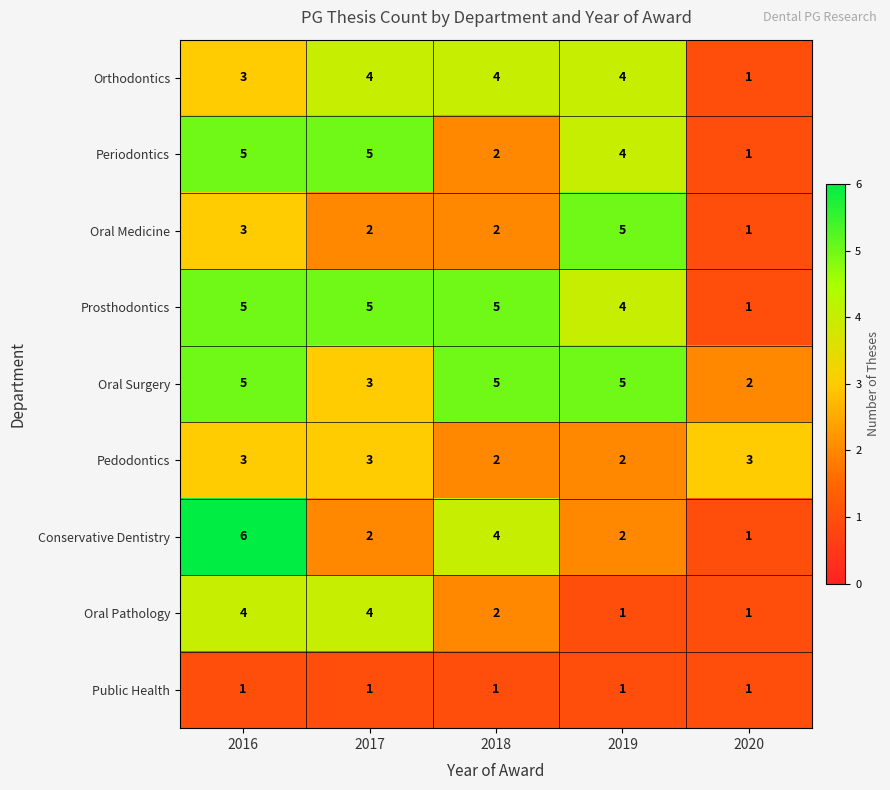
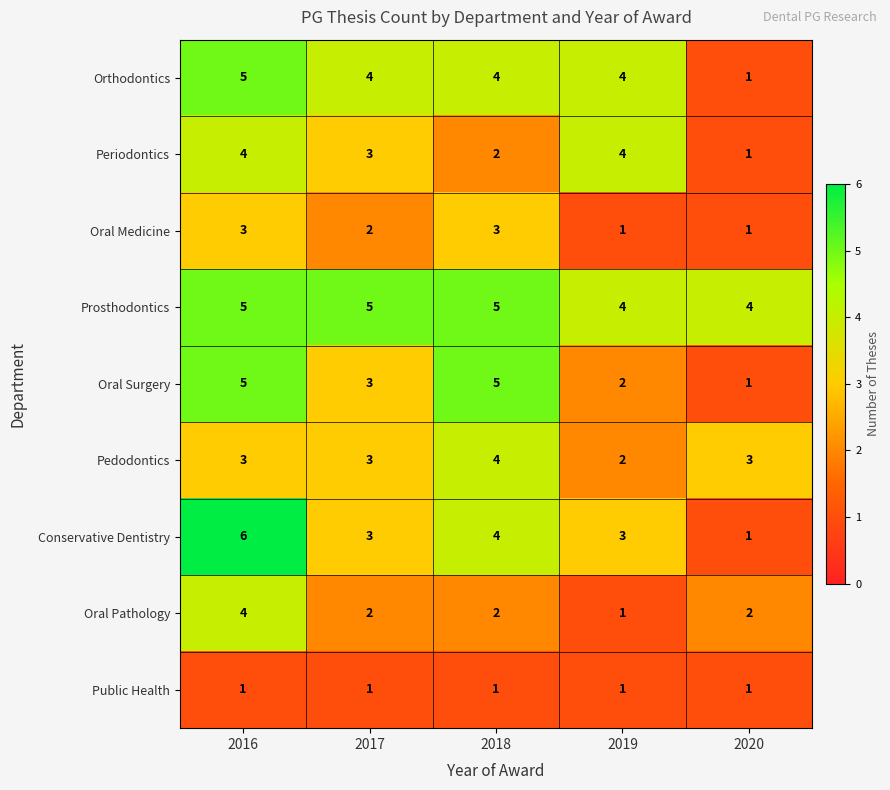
  {
    "Orthodontics": {
-     "2016": 3,
+     "2016": 5,
      "2017": 4,
      "2018": 4,
      "2019": 4,
      "2020": 1
    },
    "Periodontics": {
-     "2016": 5,
-     "2017": 5,
+     "2016": 4,
+     "2017": 3,
      "2018": 2,
      "2019": 4,
      "2020": 1
    },
    "Oral Medicine": {
      "2016": 3,
      "2017": 2,
-     "2018": 2,
-     "2019": 5,
+     "2018": 3,
+     "2019": 1,
      "2020": 1
    },
    "Prosthodontics": {
      "2016": 5,
      "2017": 5,
      "2018": 5,
      "2019": 4,
-     "2020": 1
+     "2020": 4
    },
    "Oral Surgery": {
      "2016": 5,
      "2017": 3,
      "2018": 5,
-     "2019": 5,
-     "2020": 2
+     "2019": 2,
+     "2020": 1
    },
    "Pedodontics": {
      "2016": 3,
      "2017": 3,
-     "2018": 2,
+     "2018": 4,
      "2019": 2,
      "2020": 3
    },
    "Conservative Dentistry": {
      "2016": 6,
-     "2017": 2,
+     "2017": 3,
      "2018": 4,
-     "2019": 2,
+     "2019": 3,
      "2020": 1
    },
    "Oral Pathology": {
      "2016": 4,
-     "2017": 4,
+     "2017": 2,
      "2018": 2,
      "2019": 1,
-     "2020": 1
+     "2020": 2
    },
    "Public Health": {
      "2016": 1,
      "2017": 1,
      "2018": 1,
      "2019": 1,
      "2020": 1
    }
  }
